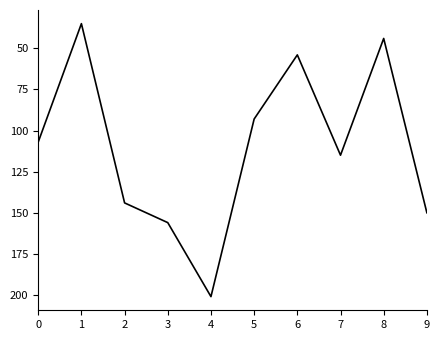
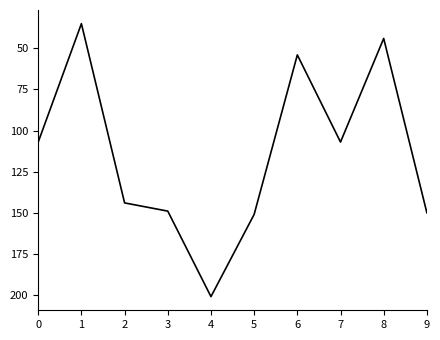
  {
    "0": 107,
    "1": 35,
    "2": 144,
-   "3": 156,
+   "3": 149,
    "4": 201,
-   "5": 93,
+   "5": 151,
    "6": 54,
-   "7": 115,
+   "7": 107,
    "8": 44,
    "9": 150
  }
